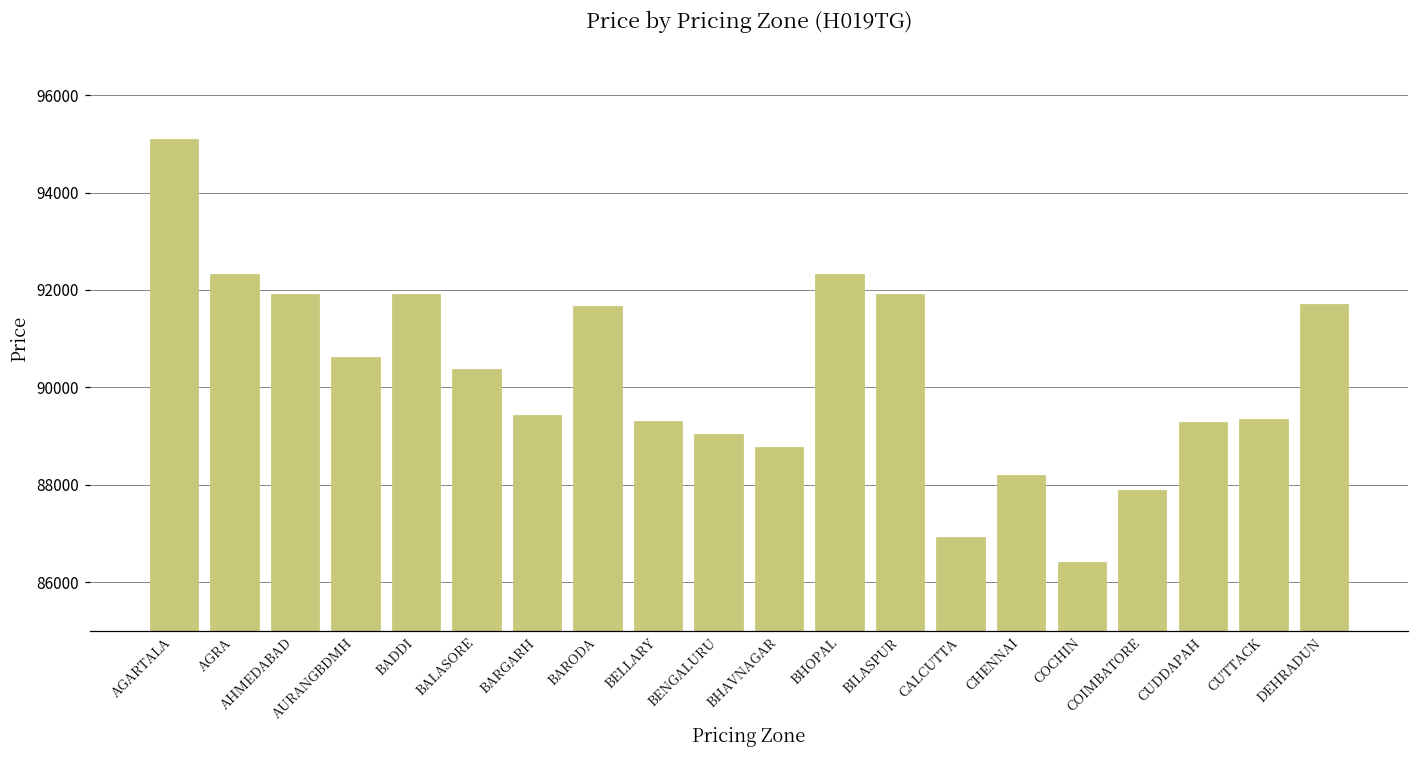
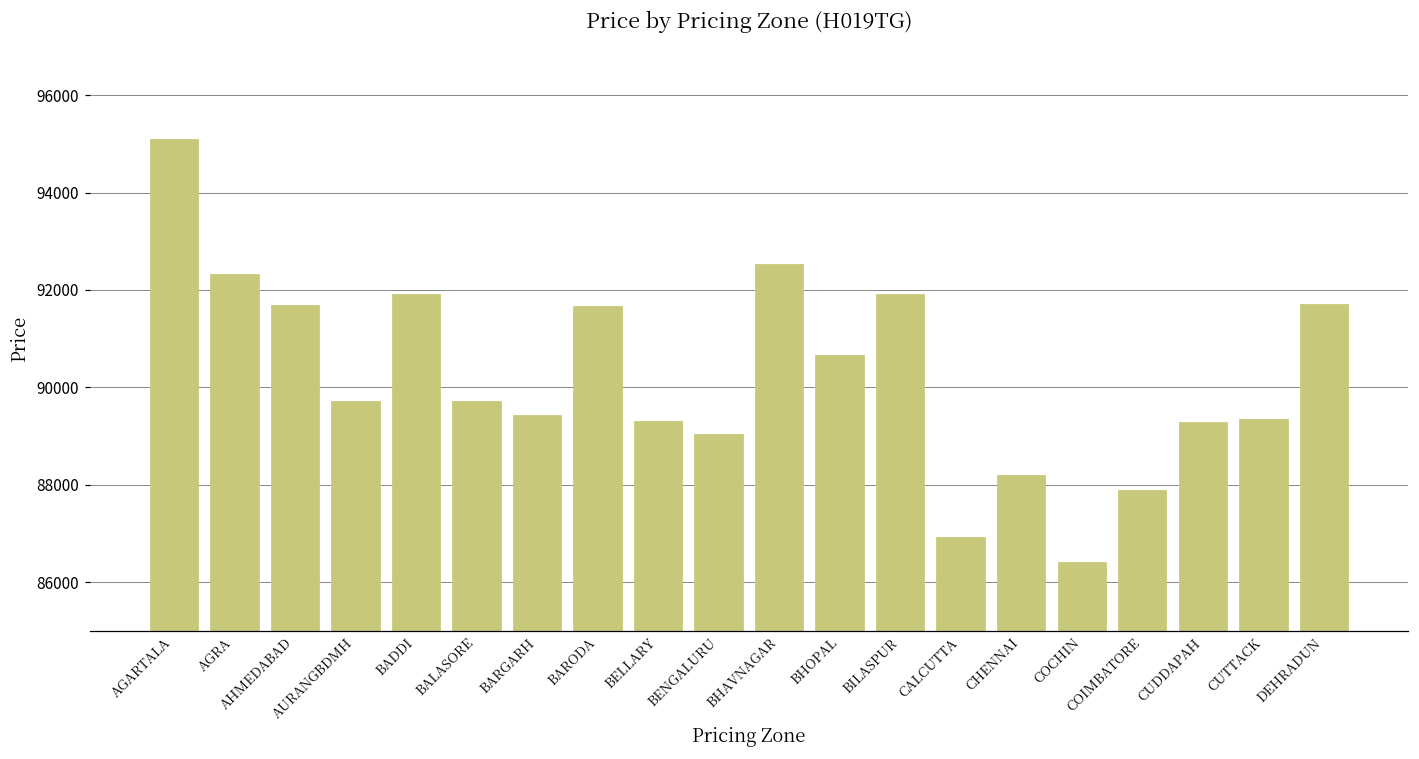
  {
    "AGARTALA": 95100,
    "AGRA": 92300,
-   "AHMEDABAD": 91900,
-   "AURANGBDMH": 90600,
+   "AHMEDABAD": 91700,
+   "AURANGBDMH": 89700,
    "BADDI": 91900,
-   "BALASORE": 90400,
+   "BALASORE": 89700,
    "BARGARH": 89400,
    "BARODA": 91700,
    "BELLARY": 89300,
    "BENGALURU": 89000,
-   "BHAVNAGAR": 88800,
-   "BHOPAL": 92300,
+   "BHAVNAGAR": 92500,
+   "BHOPAL": 90700,
    "BILASPUR": 91900,
    "CALCUTTA": 86900,
    "CHENNAI": 88200,
    "COCHIN": 86400,
    "COIMBATORE": 87900,
    "CUDDAPAH": 89300,
    "CUTTACK": 89400,
    "DEHRADUN": 91700
  }
